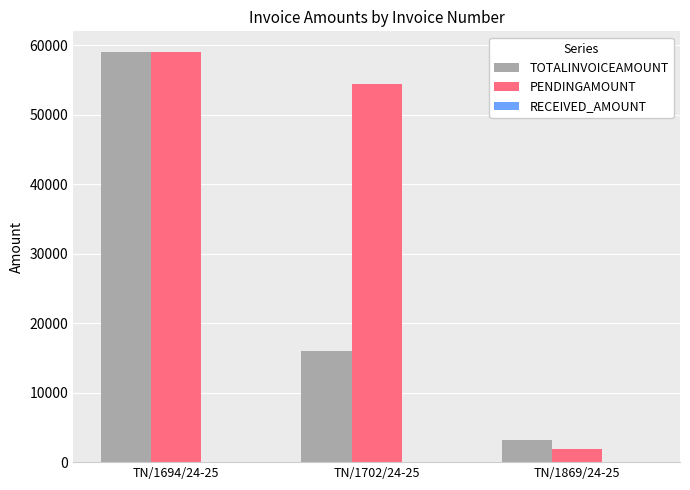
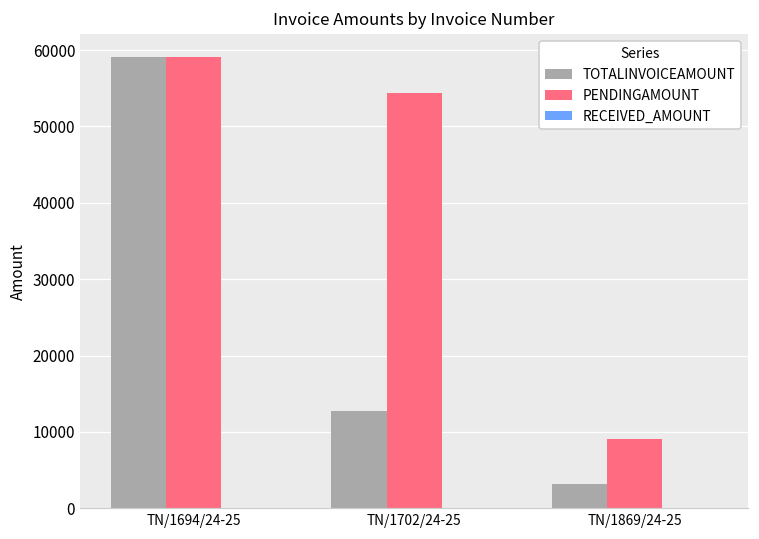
  {
    "TOTALINVOICEAMOUNT": {
      "TN/1694/24-25": 59000,
-     "TN/1702/24-25": 16000,
+     "TN/1702/24-25": 13000,
      "TN/1869/24-25": 3000
    },
    "PENDINGAMOUNT": {
      "TN/1694/24-25": 59000,
      "TN/1702/24-25": 54000,
-     "TN/1869/24-25": 2000
+     "TN/1869/24-25": 9000
    },
    "RECEIVED_AMOUNT": {
      "TN/1694/24-25": 0,
      "TN/1702/24-25": 0,
      "TN/1869/24-25": 0
    }
  }
